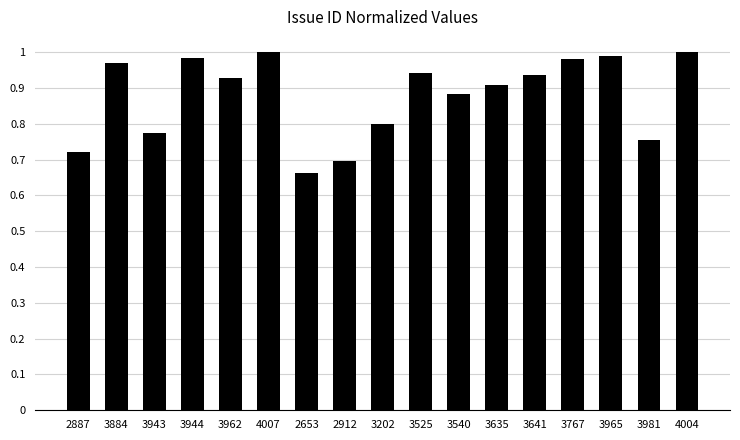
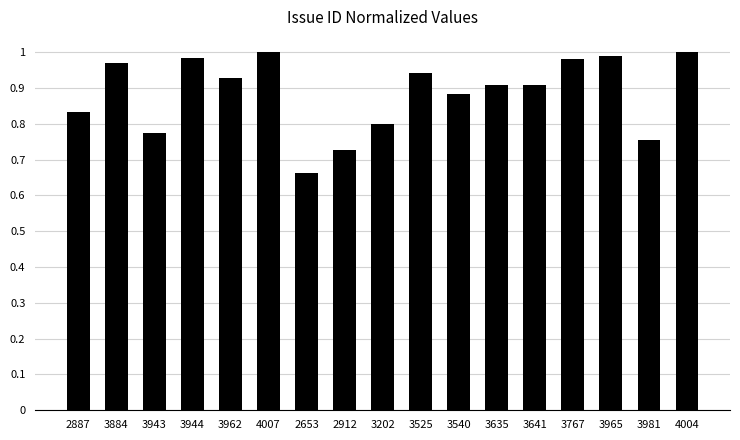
  {
-   "2887": 0.72,
+   "2887": 0.83,
    "3884": 0.97,
    "3943": 0.77,
    "3944": 0.98,
    "3962": 0.93,
    "4007": 1.00,
    "2653": 0.66,
-   "2912": 0.70,
+   "2912": 0.73,
    "3202": 0.80,
    "3525": 0.94,
    "3540": 0.88,
    "3635": 0.91,
-   "3641": 0.93,
+   "3641": 0.91,
    "3767": 0.98,
    "3965": 0.99,
    "3981": 0.75,
    "4004": 1.00
  }
